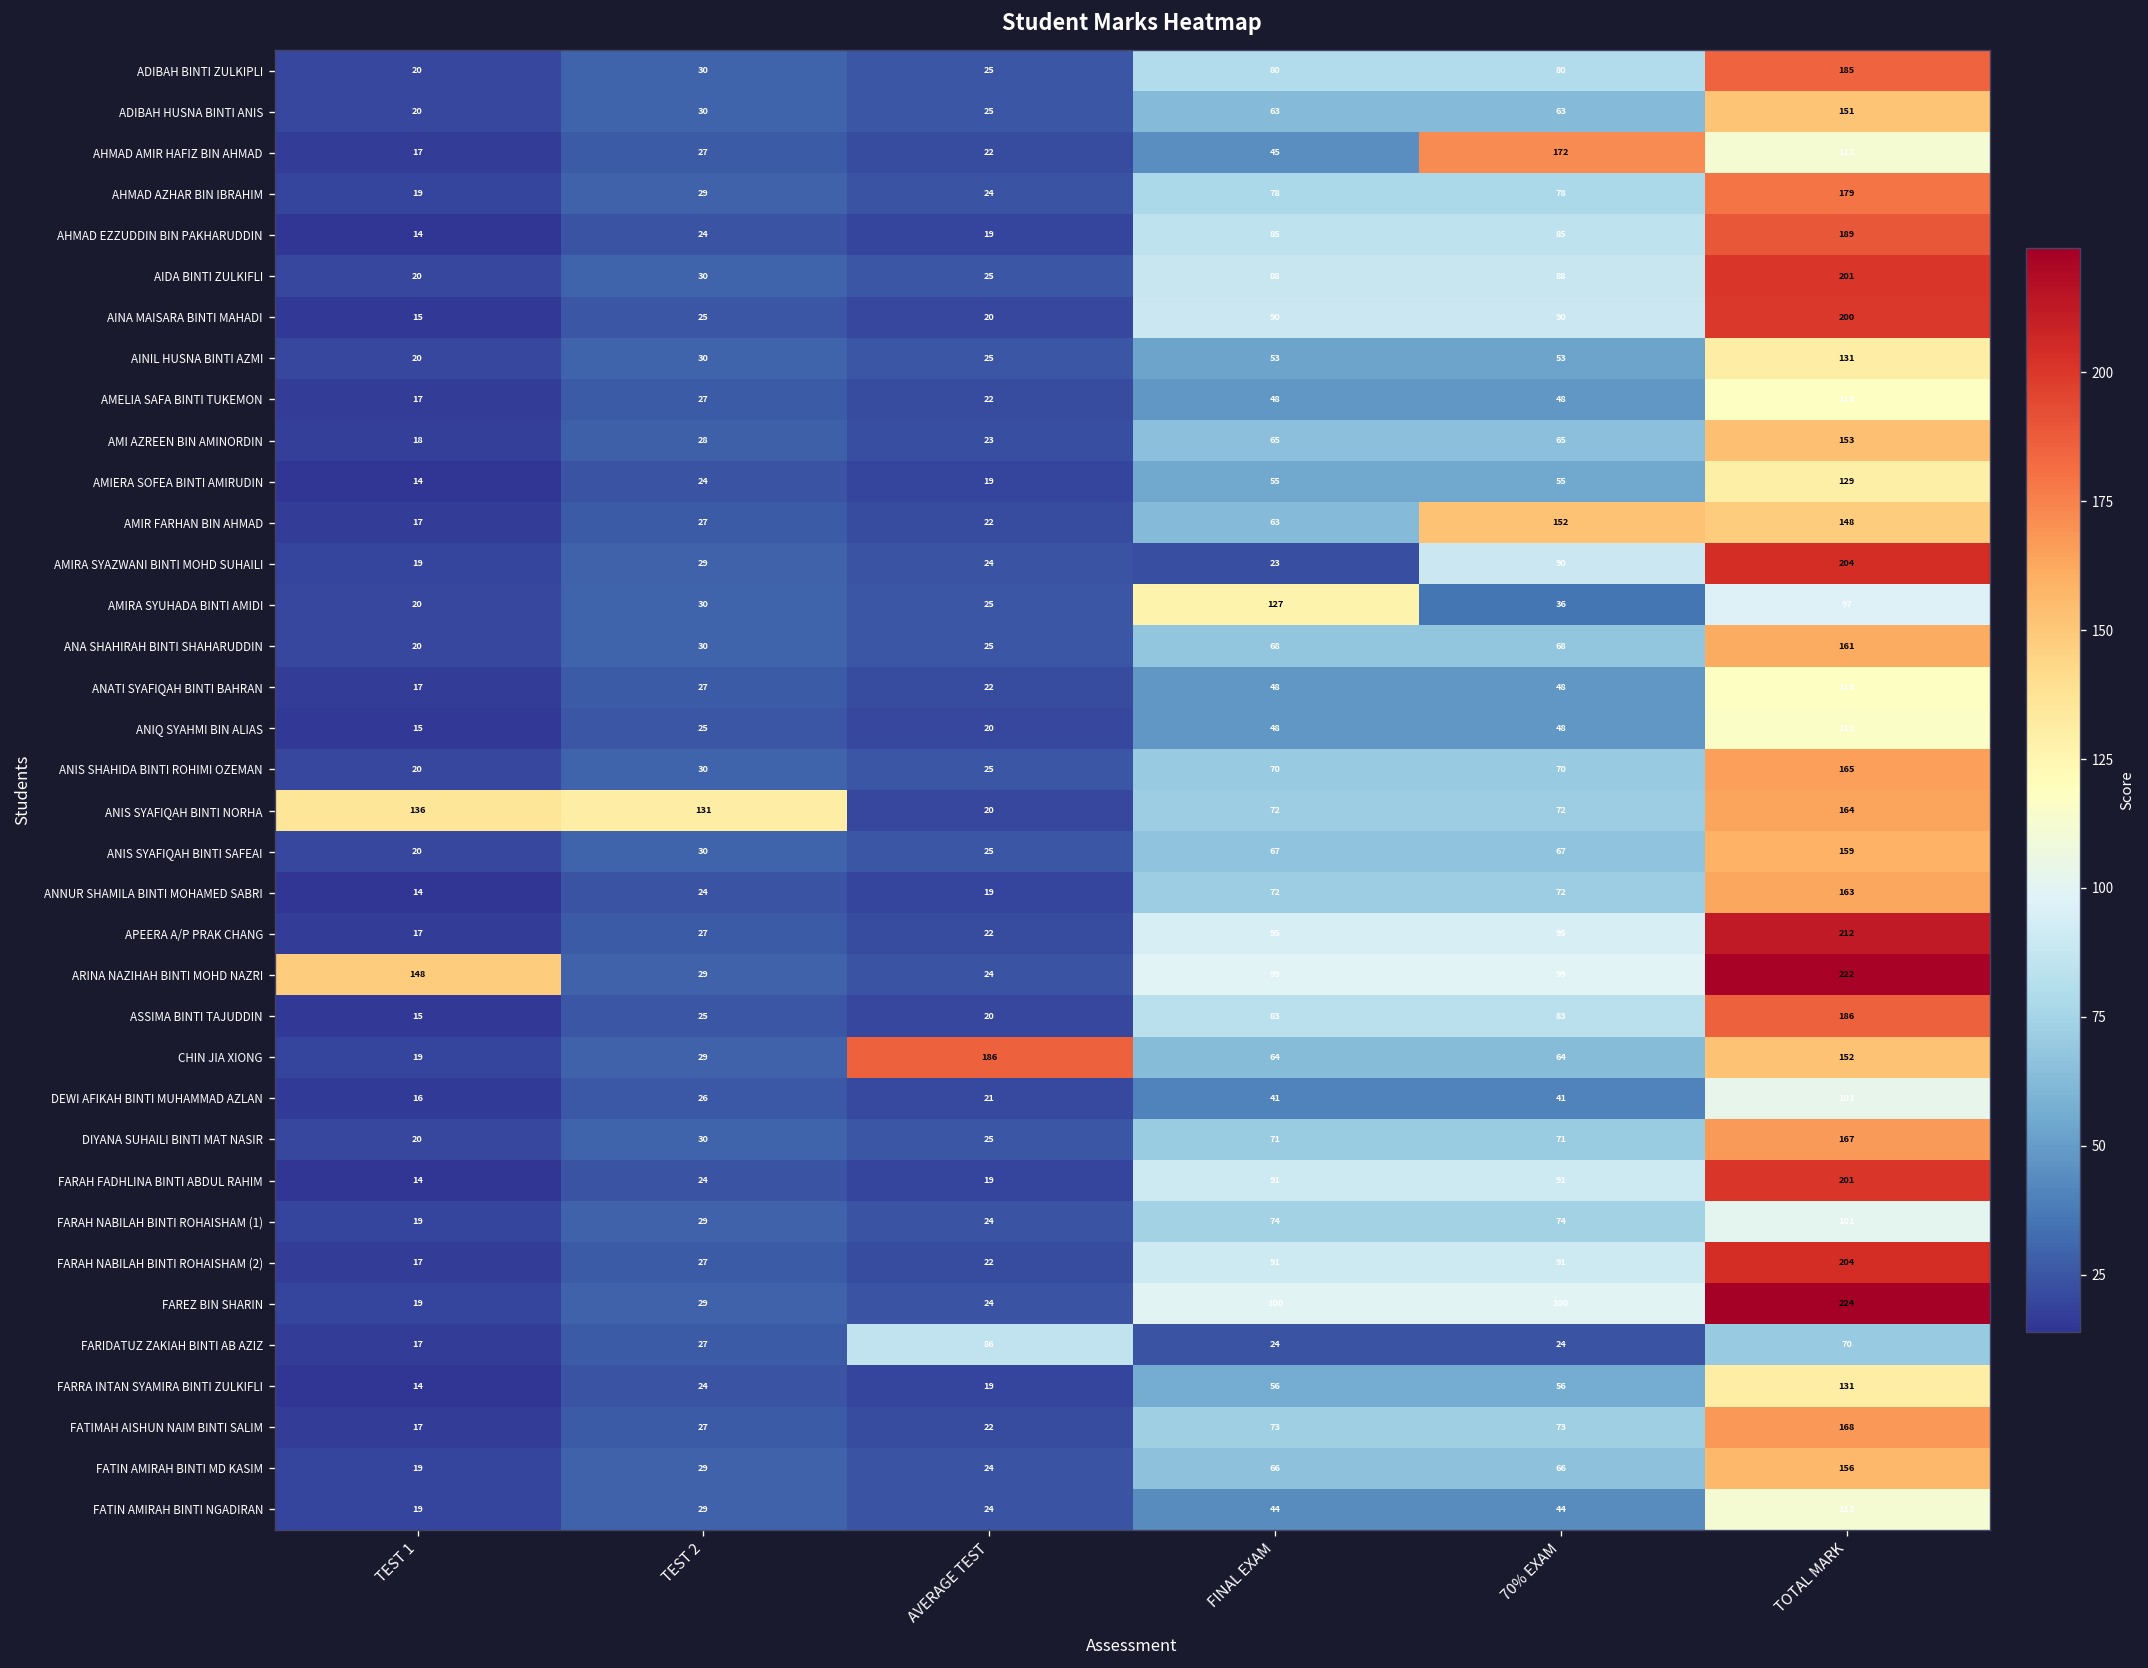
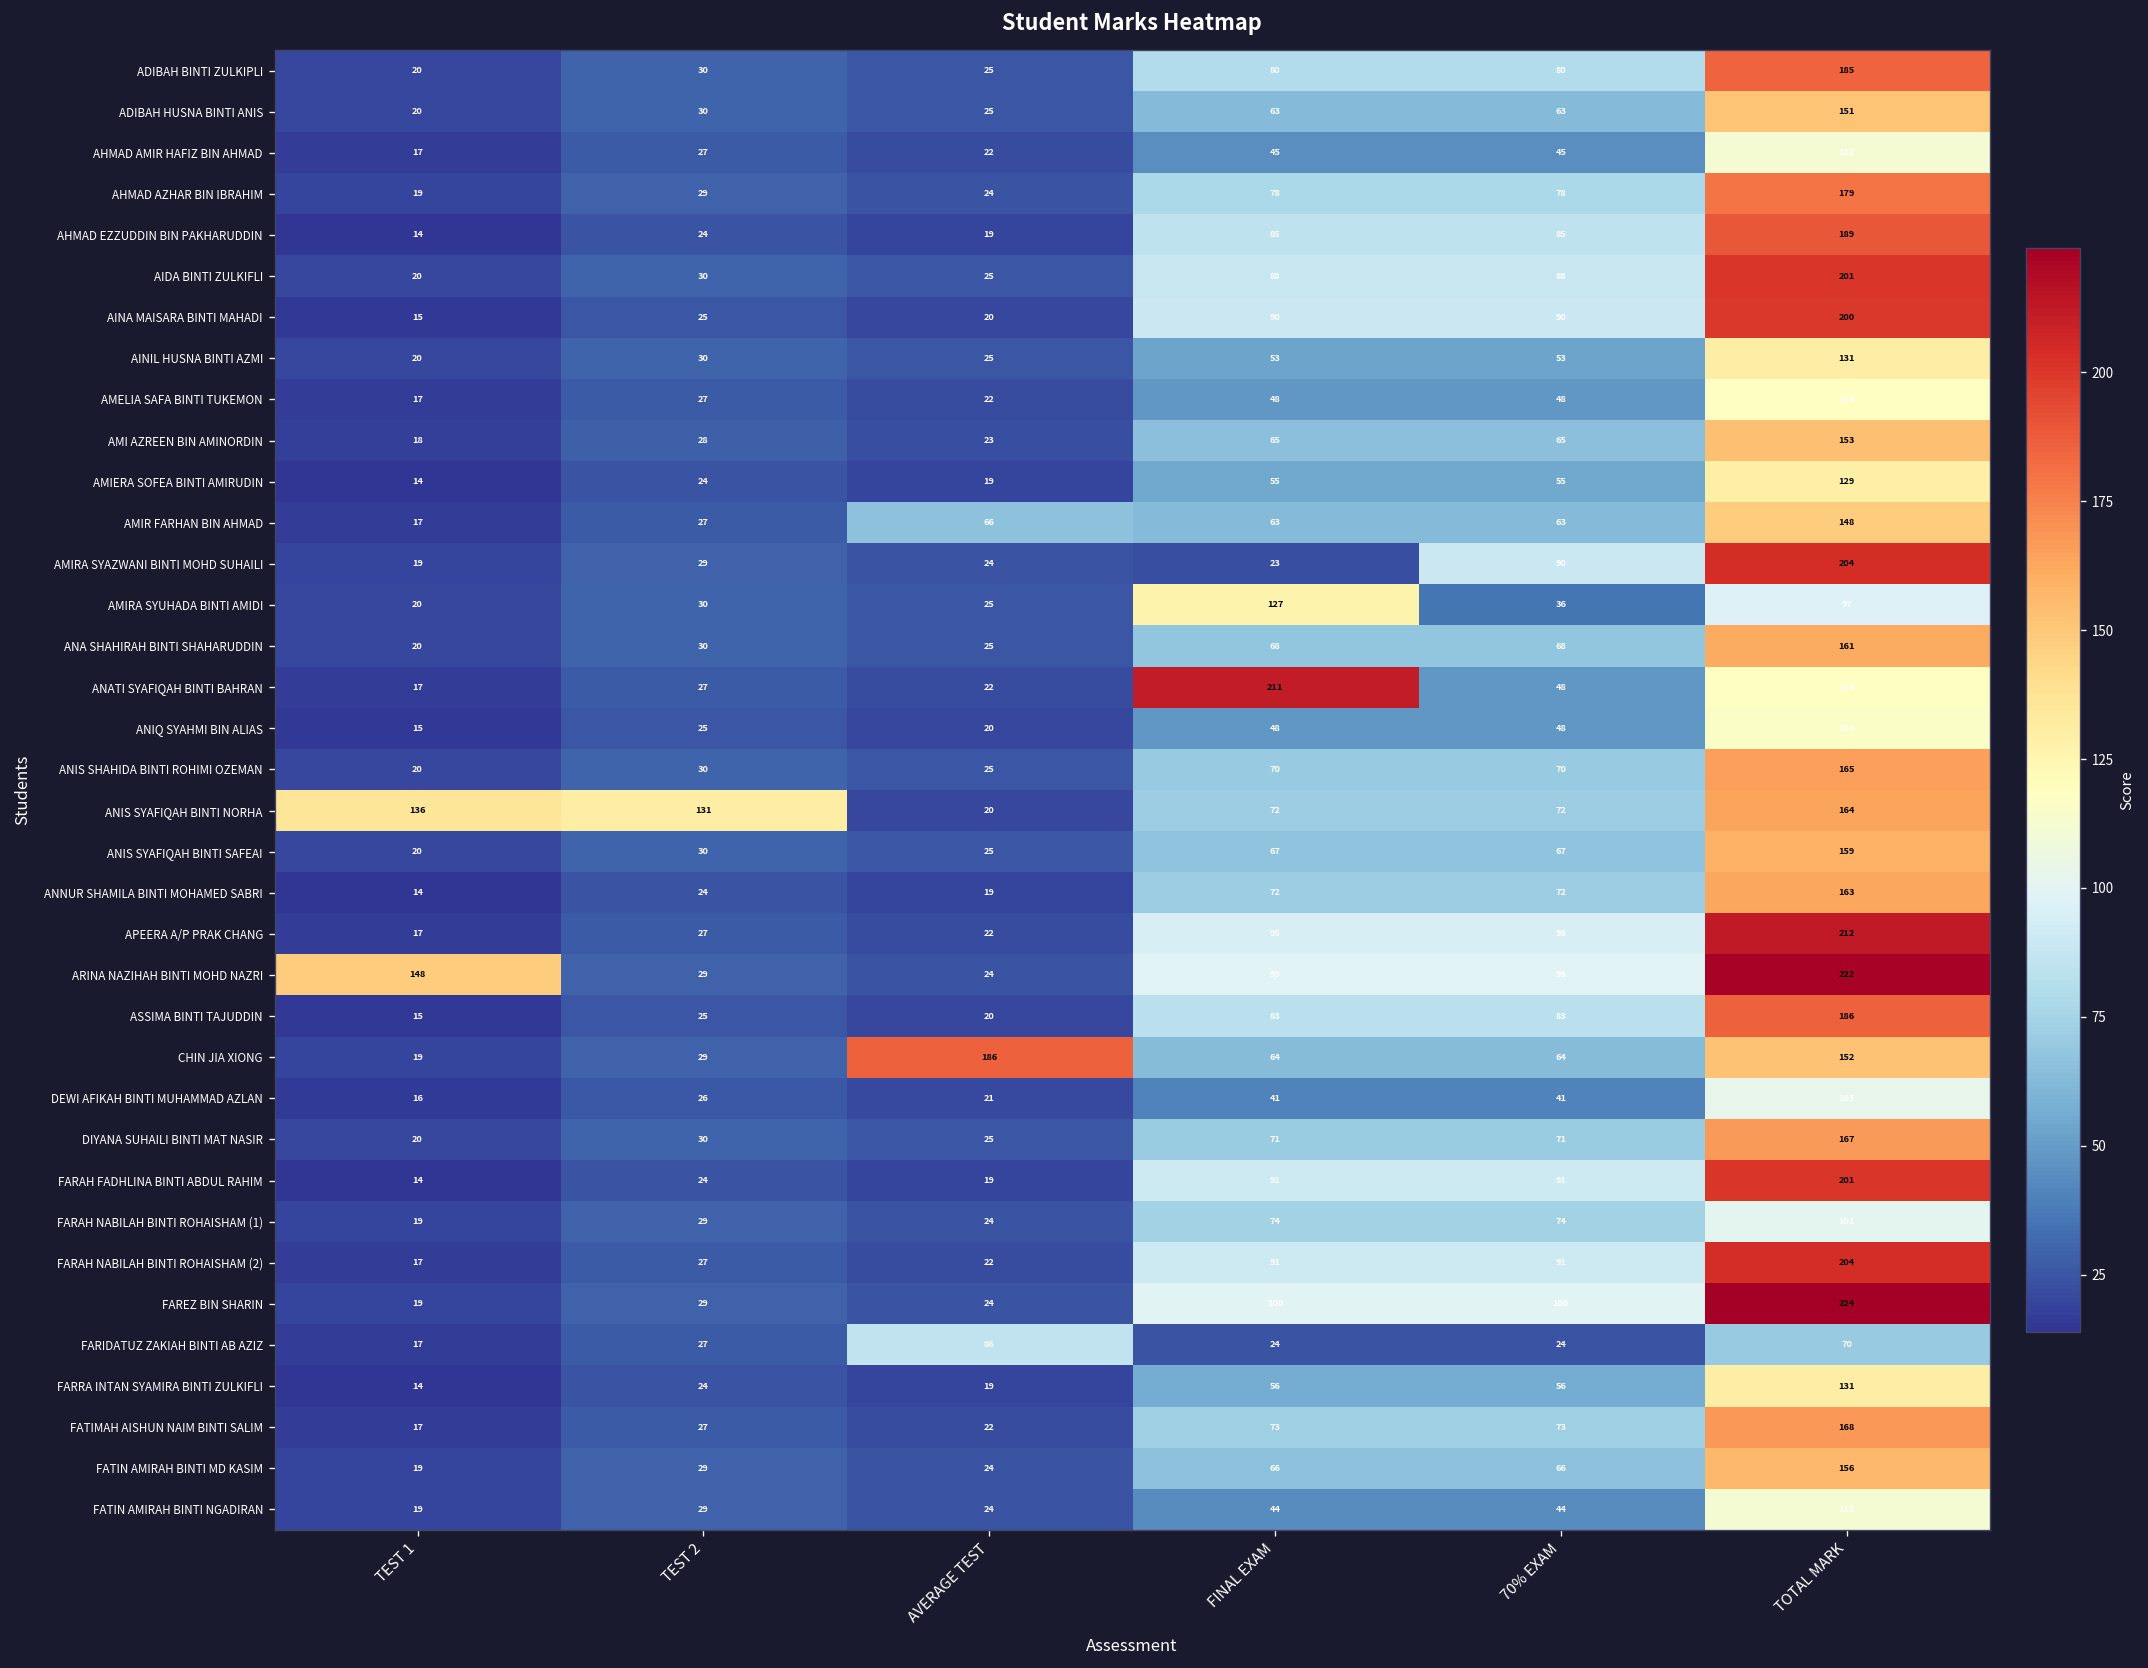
  {
    "AHMAD AMIR HAFIZ BIN AHMAD": {
      "TEST 1": 17,
      "TEST 2": 27,
      "AVERAGE TEST": 22,
      "FINAL EXAM": 45,
-     "70% EXAM": 172
+     "70% EXAM": 45
    },
    "AMIR FARHAN BIN AHMAD": {
      "TEST 1": 17,
      "TEST 2": 27,
-     "AVERAGE TEST": 22,
+     "AVERAGE TEST": 66,
      "FINAL EXAM": 63,
-     "70% EXAM": 152,
+     "70% EXAM": 63,
      "TOTAL MARK": 148
    },
    "ANATI SYAFIQAH BINTI BAHRAN": {
      "TEST 1": 17,
      "TEST 2": 27,
      "AVERAGE TEST": 22,
-     "FINAL EXAM": 48,
+     "FINAL EXAM": 211,
      "70% EXAM": 48,
      "TOTAL MARK": 118
    }
  }
